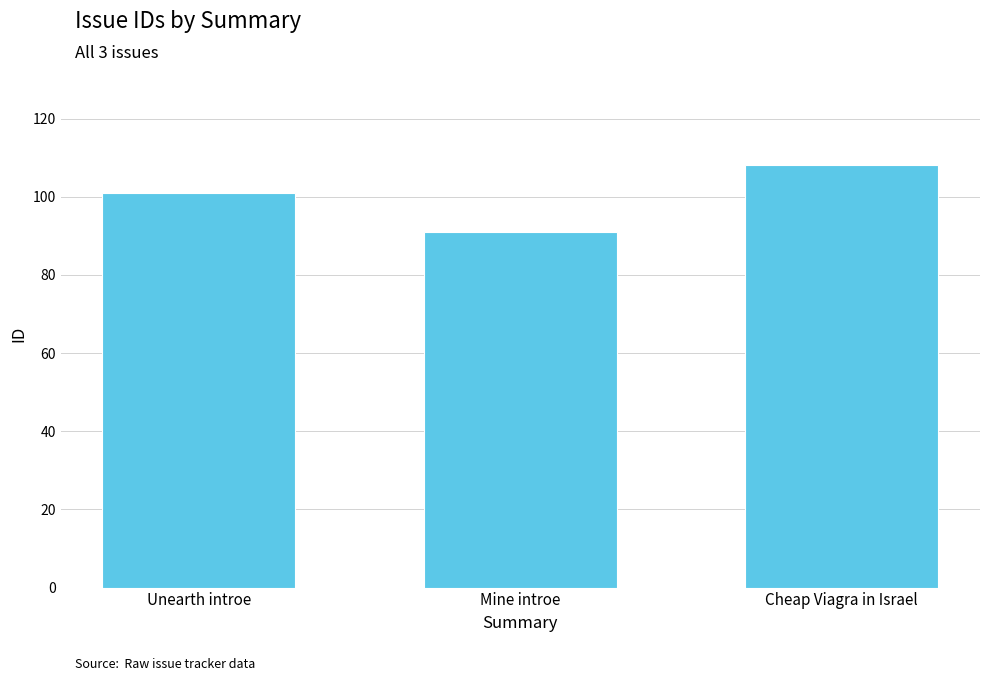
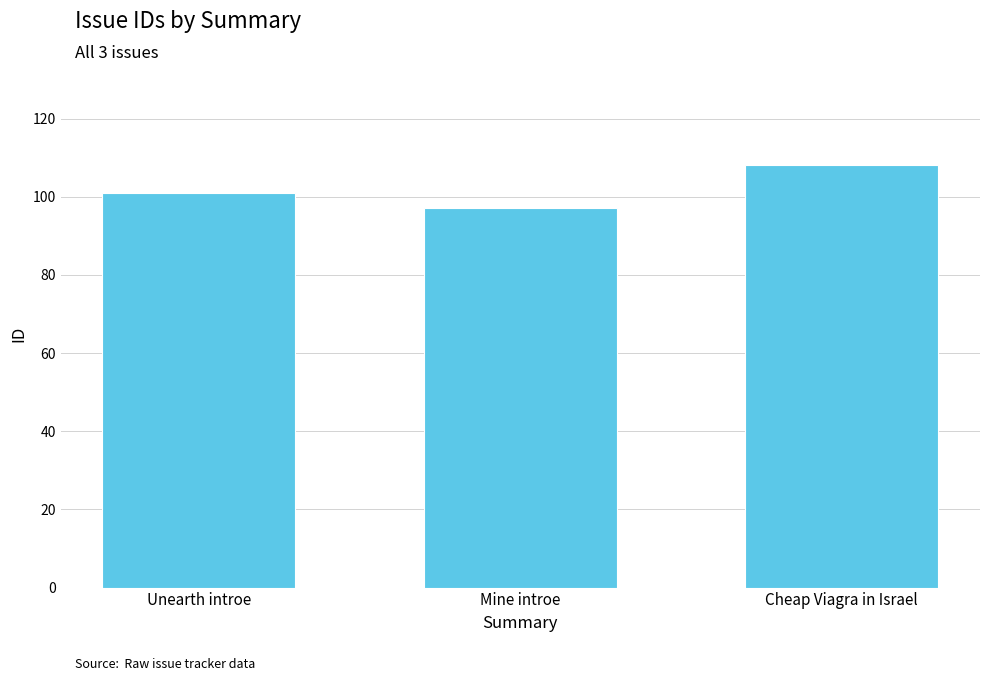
  {
    "Unearth introe": 101,
-   "Mine introe": 91,
+   "Mine introe": 97,
    "Cheap Viagra in Israel": 108
  }
